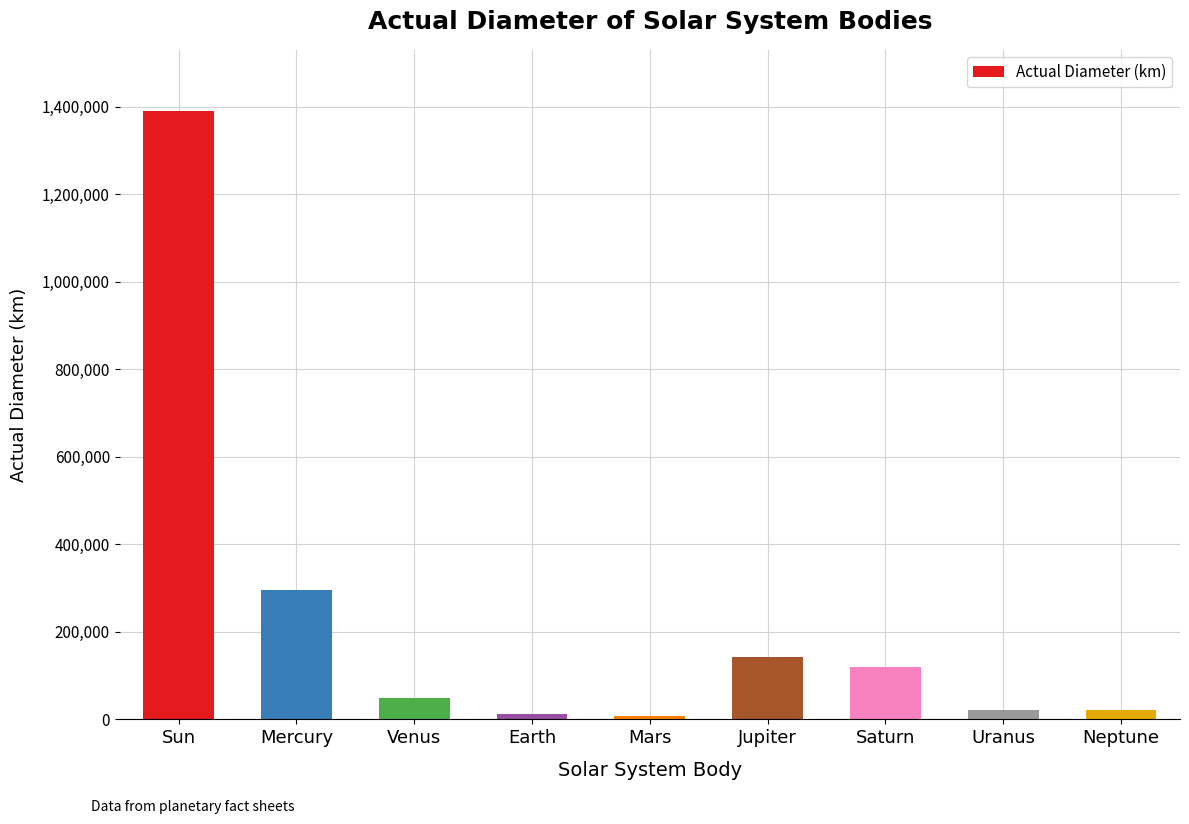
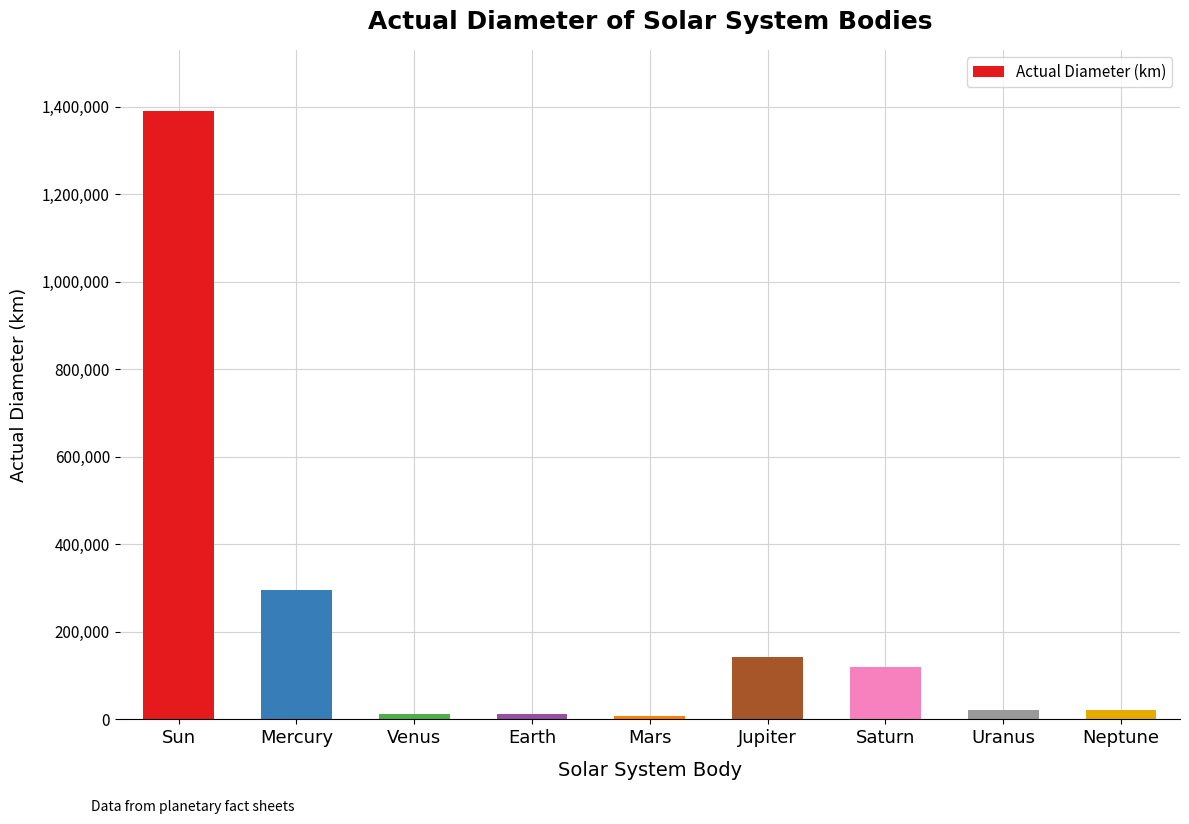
  {
    "Sun": "1,390,000",
    "Mercury": "300,000",
-   "Venus": "50,000",
+   "Venus": "10,000",
    "Earth": "10,000",
    "Mars": "10,000",
    "Jupiter": "140,000",
    "Saturn": "120,000",
    "Uranus": "20,000",
    "Neptune": "20,000"
  }
